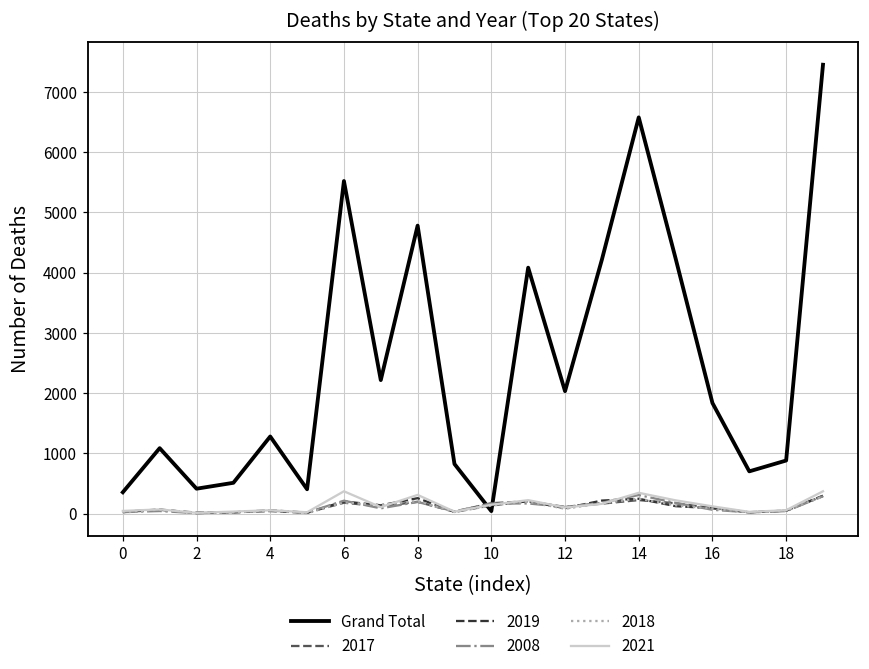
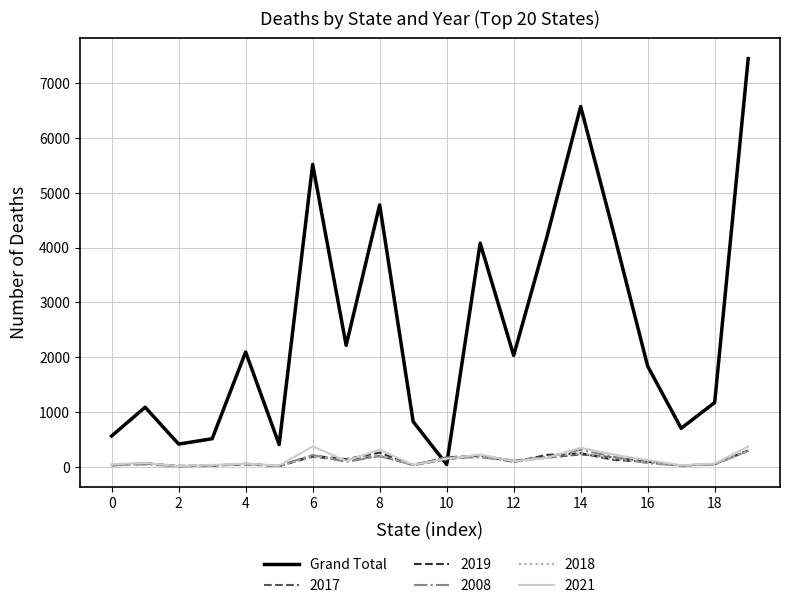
  {
    "Grand Total": {
-     "0": 400,
+     "0": 600,
      "2": 400,
-     "4": 1300,
+     "4": 2100,
      "6": 5500,
      "8": 4800,
      "10": 0,
      "12": 2000,
      "14": 6600,
      "16": 1800,
-     "18": 900
+     "18": 1200
    }
  }
